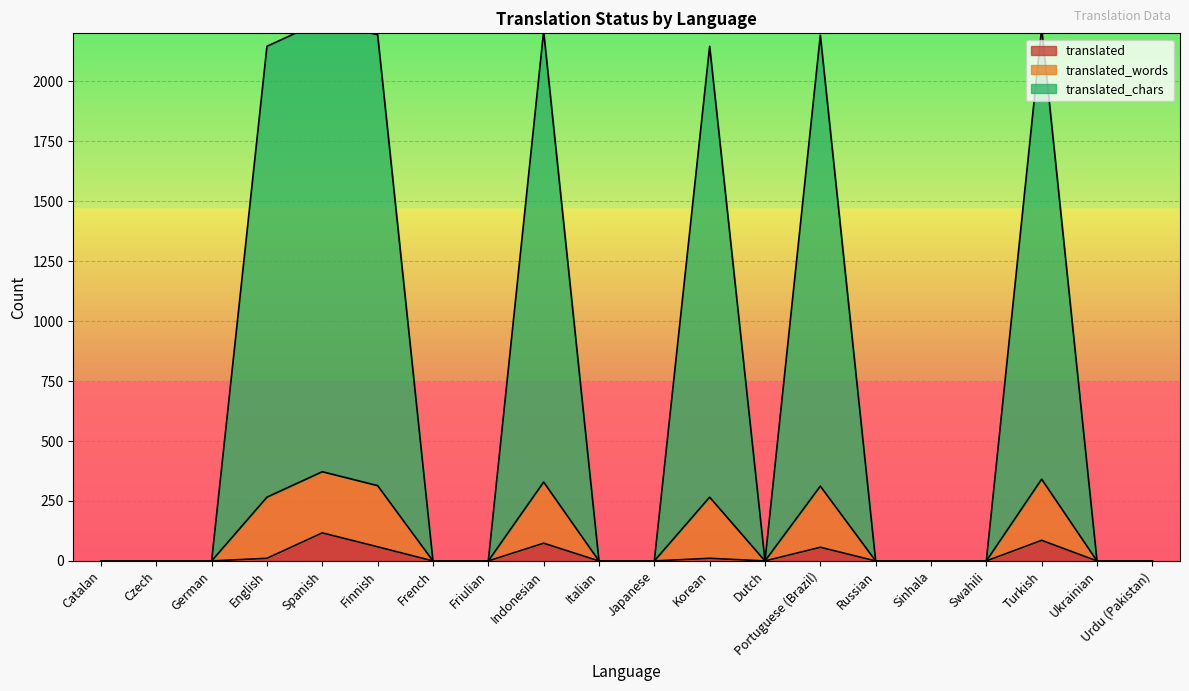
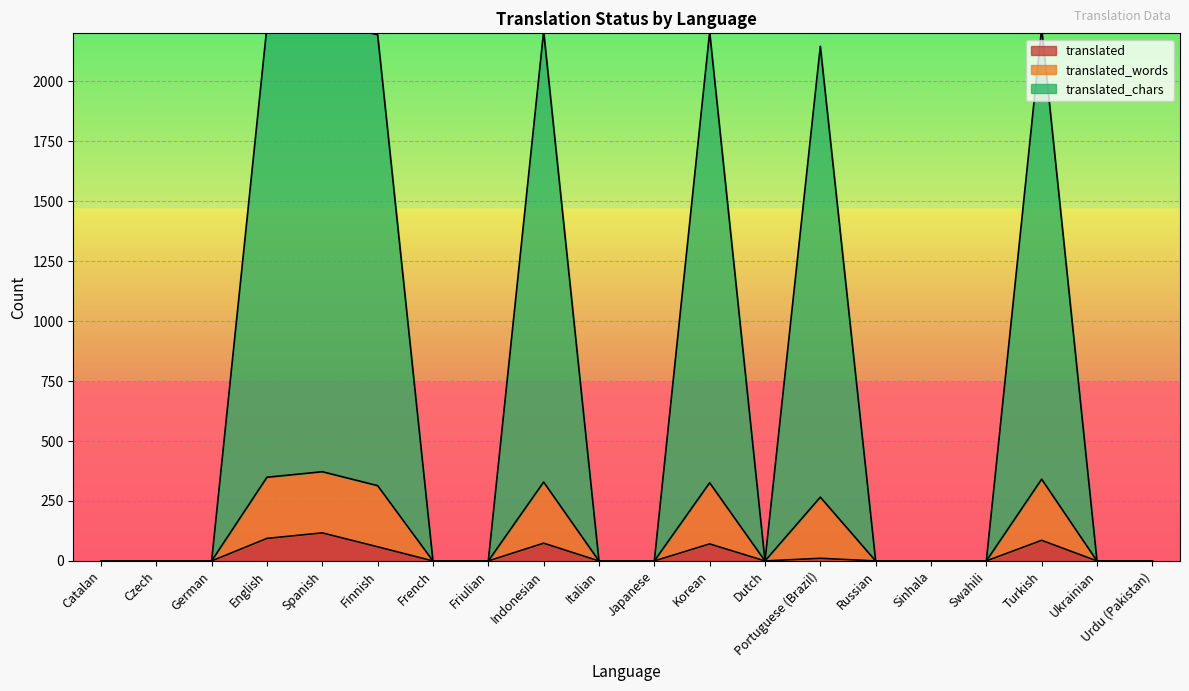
  {
    "translated": {
-     "English": 10,
+     "English": 90,
      "Spanish": 120,
      "Finnish": 60,
      "Indonesian": 70,
-     "Korean": 10,
-     "Portuguese (Brazil)": 60,
+     "Korean": 70,
+     "Portuguese (Brazil)": 10,
      "Turkish": 90
    },
    "translated_words": {
      "English": 260,
      "Spanish": 260,
      "Finnish": 260,
      "Indonesian": 260,
      "Korean": 260,
      "Portuguese (Brazil)": 260,
      "Turkish": 260
    },
    "translated_chars": {
      "Finnish": 1880,
      "Korean": 1880,
      "Portuguese (Brazil)": 1880
    }
  }
